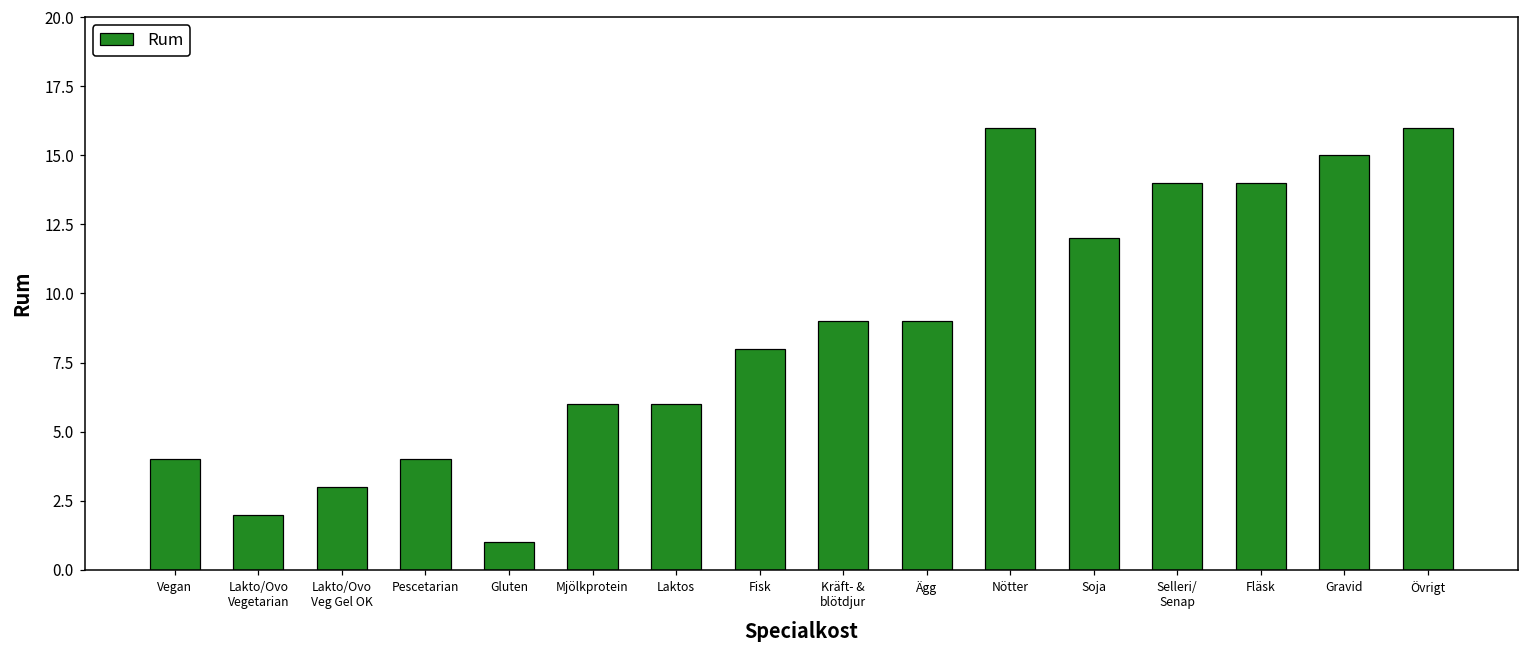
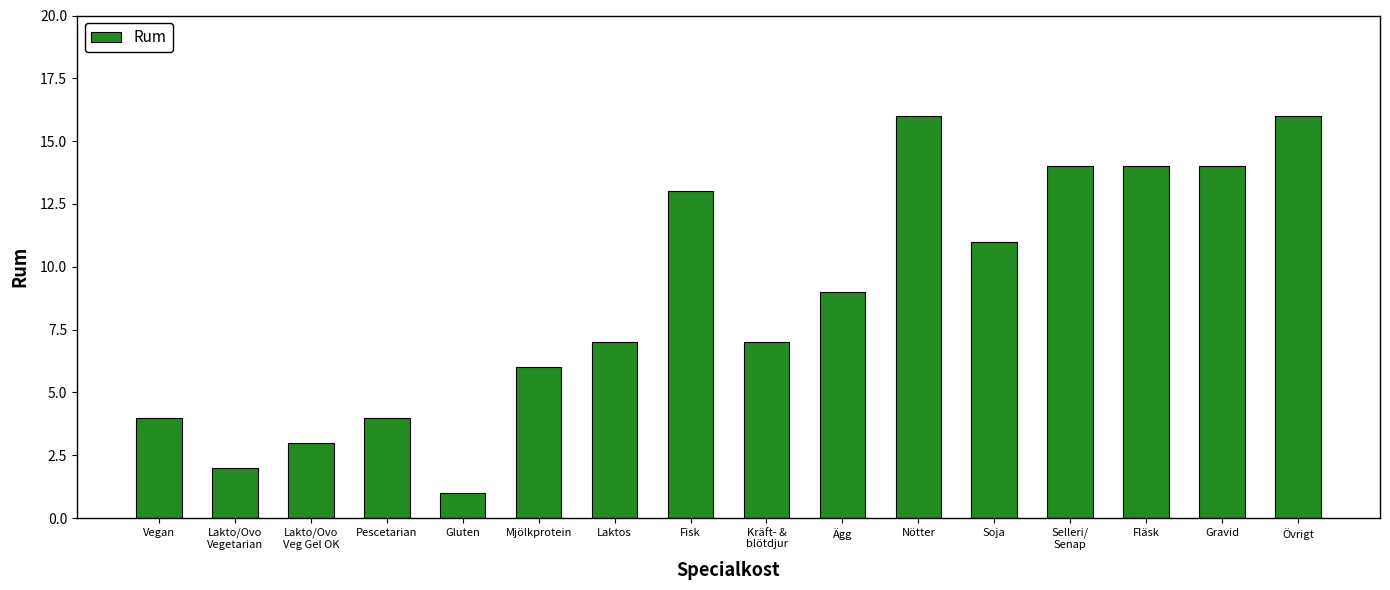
  {
    "Vegan": 4,
    "Lakto/Ovo Vegetarian": 2,
    "Lakto/Ovo Veg Gel OK": 3,
    "Pescetarian": 4,
    "Gluten": 1,
    "Mjölkprotein": 6,
-   "Laktos": 6,
-   "Fisk": 8,
-   "Kräft- & blötdjur": 9,
+   "Laktos": 7,
+   "Fisk": 13,
+   "Kräft- & blötdjur": 7,
    "Ägg": 9,
    "Nötter": 16,
-   "Soja": 12,
+   "Soja": 11,
    "Selleri/ Senap": 14,
    "Fläsk": 14,
-   "Gravid": 15,
+   "Gravid": 14,
    "Övrigt": 16
  }
